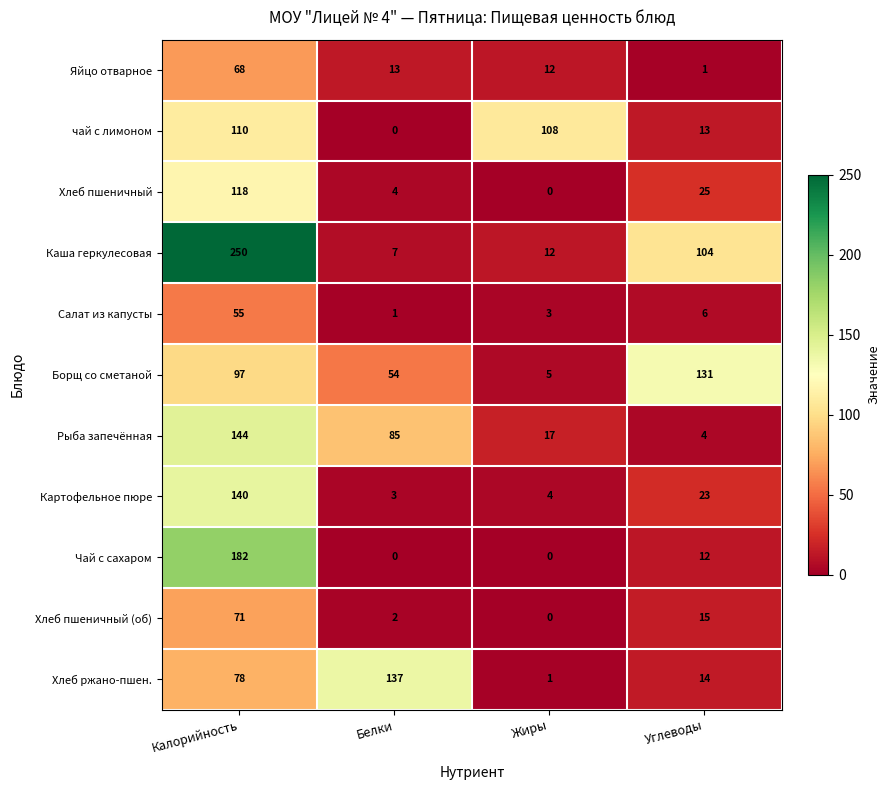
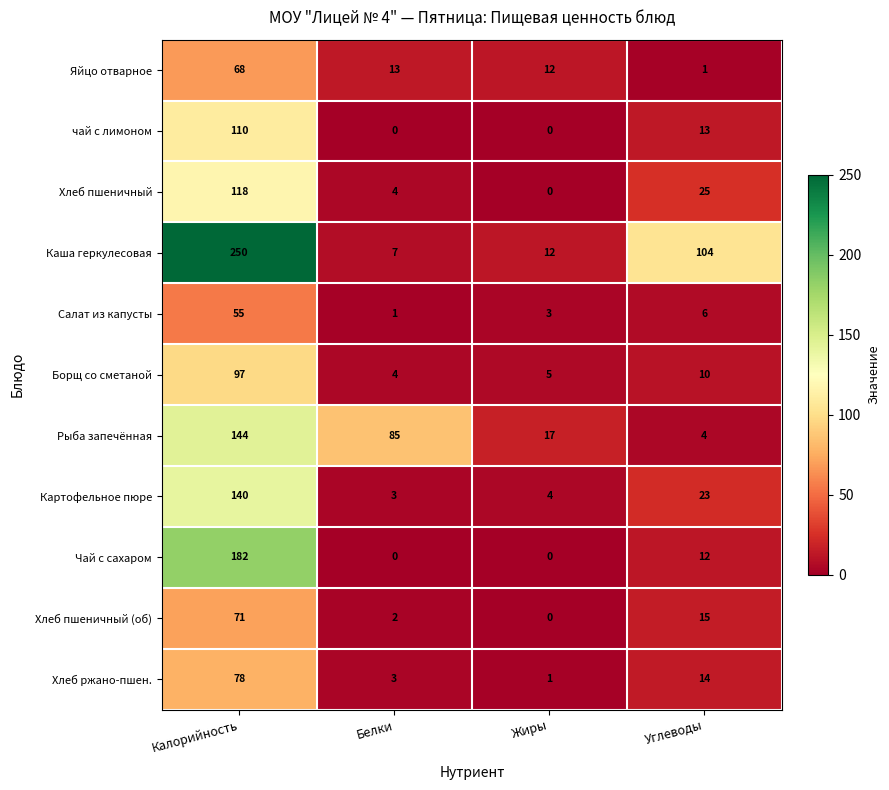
  {
    "Яйцо отварное": {
      "Калорийность": 68,
      "Белки": 13,
      "Жиры": 12,
      "Углеводы": 1
    },
    "чай с лимоном": {
      "Калорийность": 110,
      "Белки": 0,
-     "Жиры": 108,
+     "Жиры": 0,
      "Углеводы": 13
    },
    "Хлеб пшеничный": {
      "Калорийность": 118,
      "Белки": 4,
      "Жиры": 0,
      "Углеводы": 25
    },
    "Каша геркулесовая": {
      "Калорийность": 250,
      "Белки": 7,
      "Жиры": 12,
      "Углеводы": 104
    },
    "Салат из капусты": {
      "Калорийность": 55,
      "Белки": 1,
      "Жиры": 3,
      "Углеводы": 6
    },
    "Борщ со сметаной": {
      "Калорийность": 97,
-     "Белки": 54,
+     "Белки": 4,
      "Жиры": 5,
-     "Углеводы": 131
+     "Углеводы": 10
    },
    "Рыба запечённая": {
      "Калорийность": 144,
      "Белки": 85,
      "Жиры": 17,
      "Углеводы": 4
    },
    "Картофельное пюре": {
      "Калорийность": 140,
      "Белки": 3,
      "Жиры": 4,
      "Углеводы": 23
    },
    "Чай с сахаром": {
      "Калорийность": 182,
      "Белки": 0,
      "Жиры": 0,
      "Углеводы": 12
    },
    "Хлеб пшеничный (об)": {
      "Калорийность": 71,
      "Белки": 2,
      "Жиры": 0,
      "Углеводы": 15
    },
    "Хлеб ржано-пшен.": {
      "Калорийность": 78,
-     "Белки": 137,
+     "Белки": 3,
      "Жиры": 1,
      "Углеводы": 14
    }
  }
